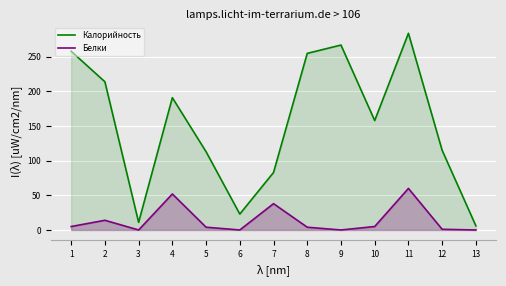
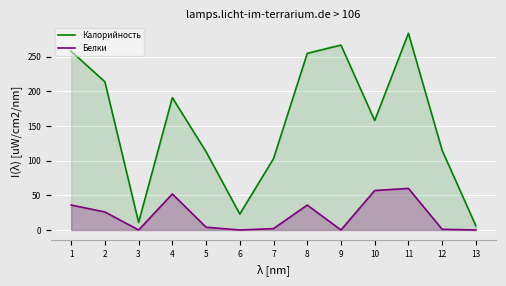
  {
    "Калорийность": {
      "2": 210,
      "3": 10,
      "4": 190,
      "5": 110,
      "6": 20,
-     "7": 80,
+     "7": 100,
      "8": 260,
      "9": 270,
      "10": 160,
      "11": 280,
      "12": 120,
      "13": 10
    },
    "Белки": {
-     "1": 10,
-     "2": 10,
+     "1": 40,
+     "2": 30,
      "3": 0,
      "4": 50,
      "5": 0,
      "6": 0,
-     "7": 40,
-     "8": 0,
+     "7": 0,
+     "8": 40,
      "9": 0,
-     "10": 10,
+     "10": 60,
      "11": 60,
      "12": 0,
      "13": 0
    }
  }
